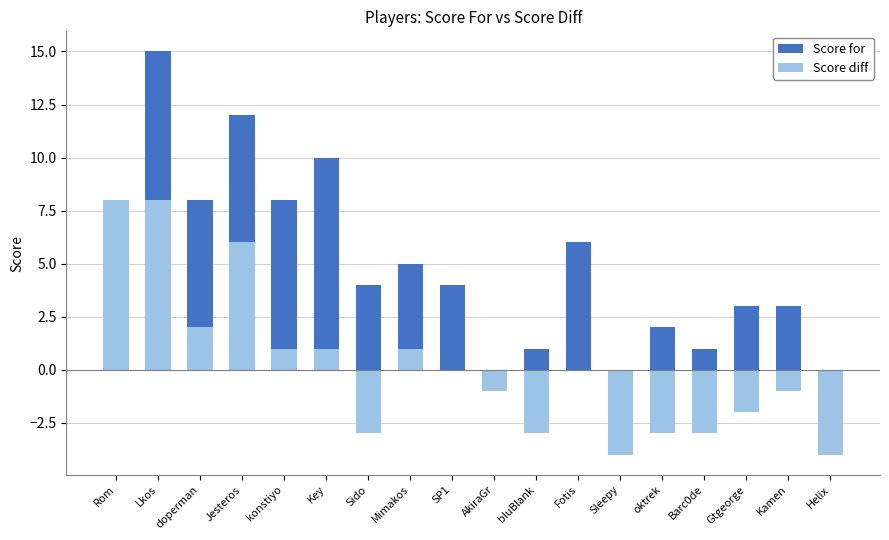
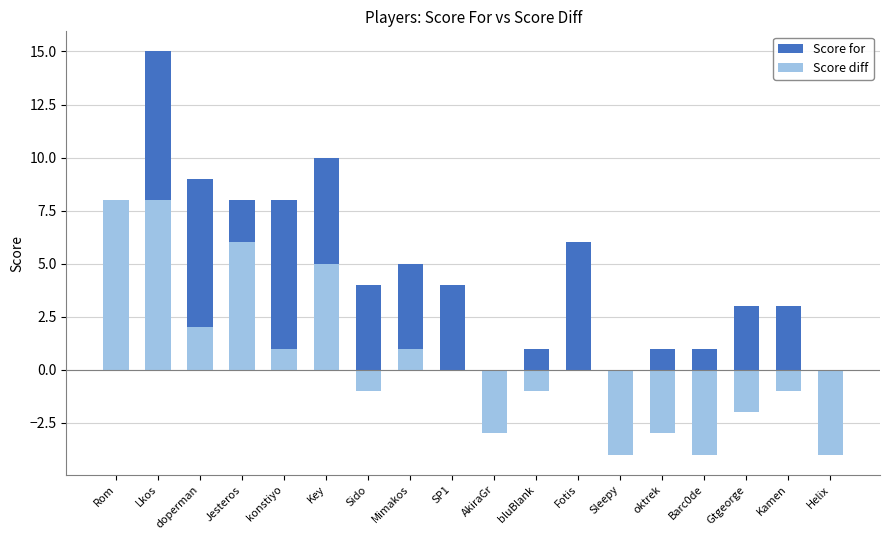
  {
    "Score for": {
      "Lkos": 15,
-     "doperman": 8,
-     "Jesteros": 12,
+     "doperman": 9,
+     "Jesteros": 8,
      "konstiyo": 8,
      "Key": 10,
      "Sido": 4,
      "Mimakos": 5,
      "SP1": 4,
      "AkiraGr": 0,
      "bluBlank": 1,
      "Fotis": 6,
-     "oktrek": 2,
+     "oktrek": 1,
      "Barc0de": 1,
      "Gtgeorge": 3,
      "Kamen": 3,
      "Helix": 0
    },
    "Score diff": {
      "Rom": 8,
-     "Key": 1,
-     "Sido": -3,
+     "Key": 5,
+     "Sido": -1,
      "SP1": 0,
-     "AkiraGr": -1,
-     "bluBlank": -3,
+     "AkiraGr": -3,
+     "bluBlank": -1,
      "Fotis": 0,
      "Sleepy": -4,
      "oktrek": -3,
-     "Barc0de": -3,
+     "Barc0de": -4,
      "Gtgeorge": -2,
      "Kamen": -1,
      "Helix": -4
    }
  }
